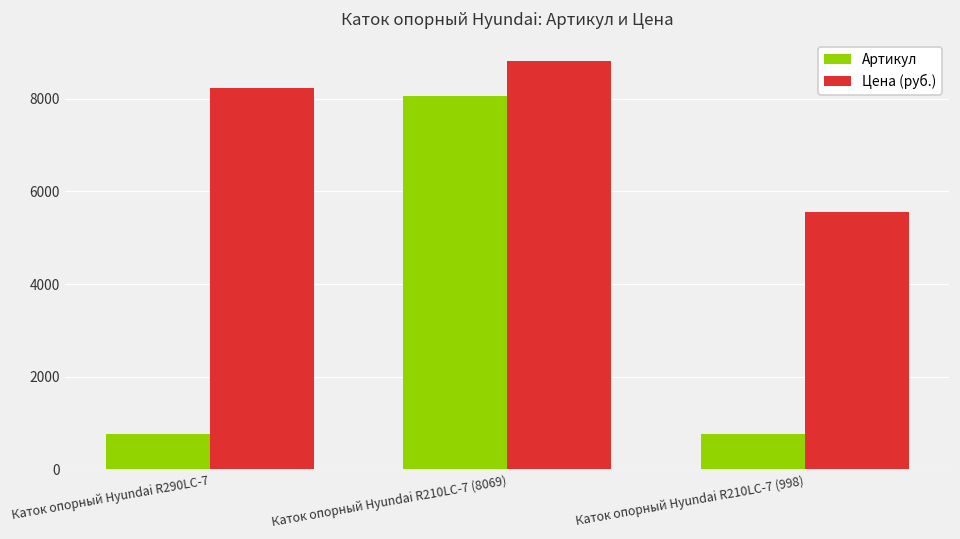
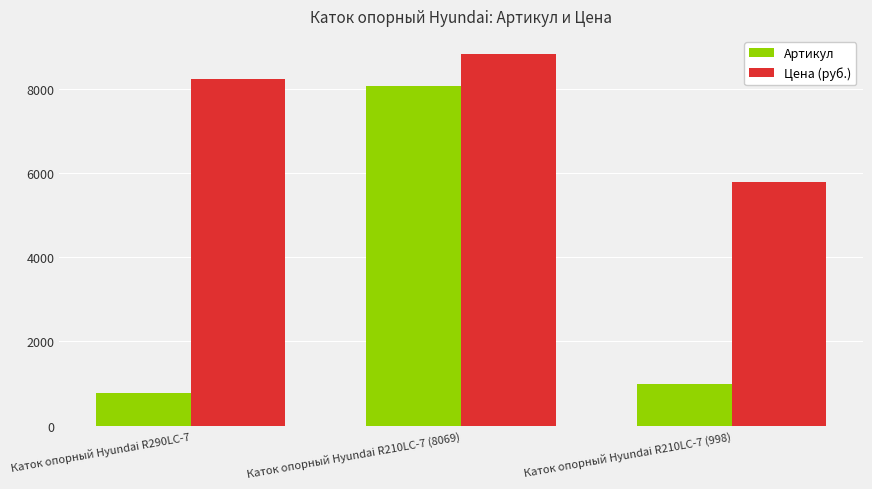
  {
    "Артикул": {
      "Каток опорный Hyundai R290LC-7": 800,
      "Каток опорный Hyundai R210LC-7 (8069)": 8100,
-     "Каток опорный Hyundai R210LC-7 (998)": 800
+     "Каток опорный Hyundai R210LC-7 (998)": 1000
    },
    "Цена (руб.)": {
      "Каток опорный Hyundai R290LC-7": 8200,
      "Каток опорный Hyundai R210LC-7 (8069)": 8800,
-     "Каток опорный Hyundai R210LC-7 (998)": 5600
+     "Каток опорный Hyundai R210LC-7 (998)": 5800
    }
  }
